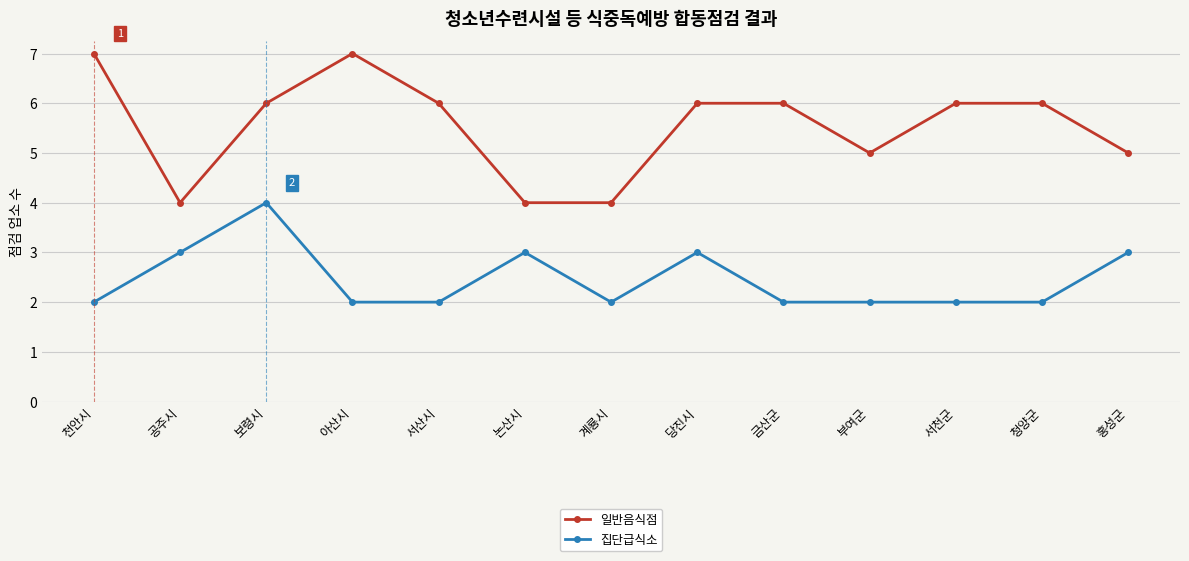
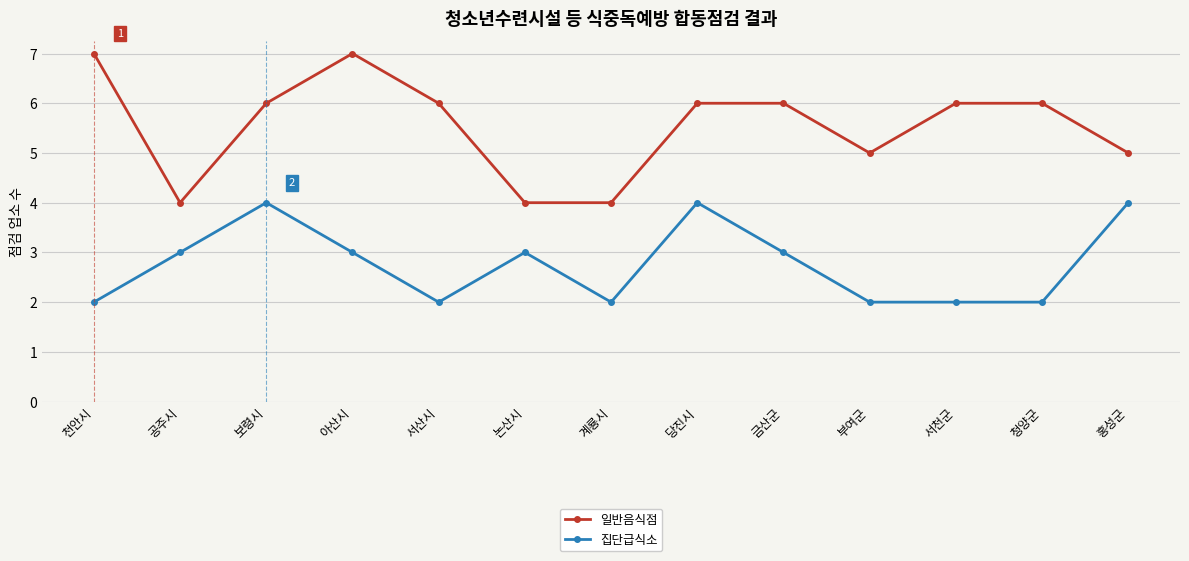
  {
    "일반음식점": {
      "천안시": 7,
      "공주시": 4,
      "보령시": 6,
      "아산시": 7,
      "서산시": 6,
      "논산시": 4,
      "계룡시": 4,
      "당진시": 6,
      "금산군": 6,
      "부여군": 5,
      "서천군": 6,
      "청양군": 6,
      "홍성군": 5
    },
    "집단급식소": {
      "천안시": 2,
      "공주시": 3,
      "보령시": 4,
-     "아산시": 2,
+     "아산시": 3,
      "서산시": 2,
      "논산시": 3,
      "계룡시": 2,
-     "당진시": 3,
-     "금산군": 2,
+     "당진시": 4,
+     "금산군": 3,
      "부여군": 2,
      "서천군": 2,
      "청양군": 2,
-     "홍성군": 3
+     "홍성군": 4
    }
  }
